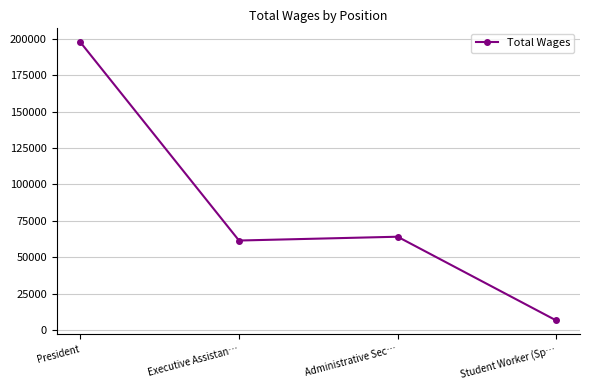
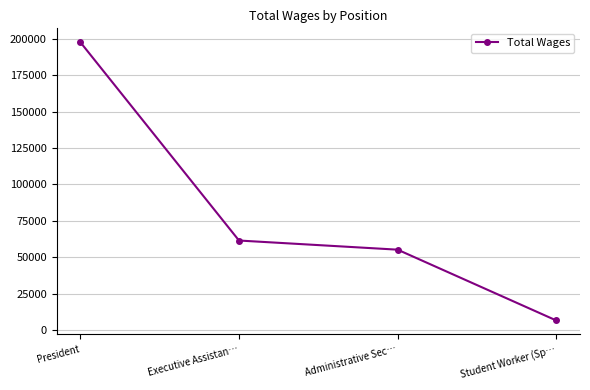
  {
    "President": 198000,
    "Executive Assistan…": 61000,
-   "Administrative Sec…": 64000,
+   "Administrative Sec…": 55000,
    "Student Worker (Sp…": 7000
  }
